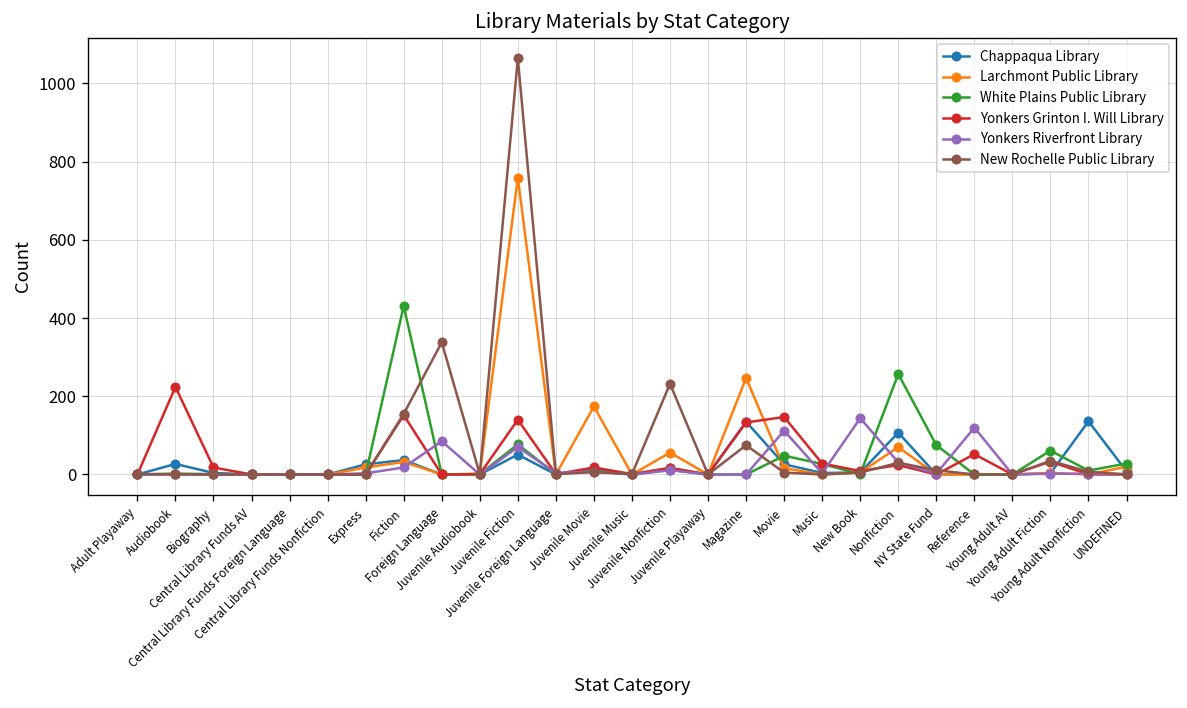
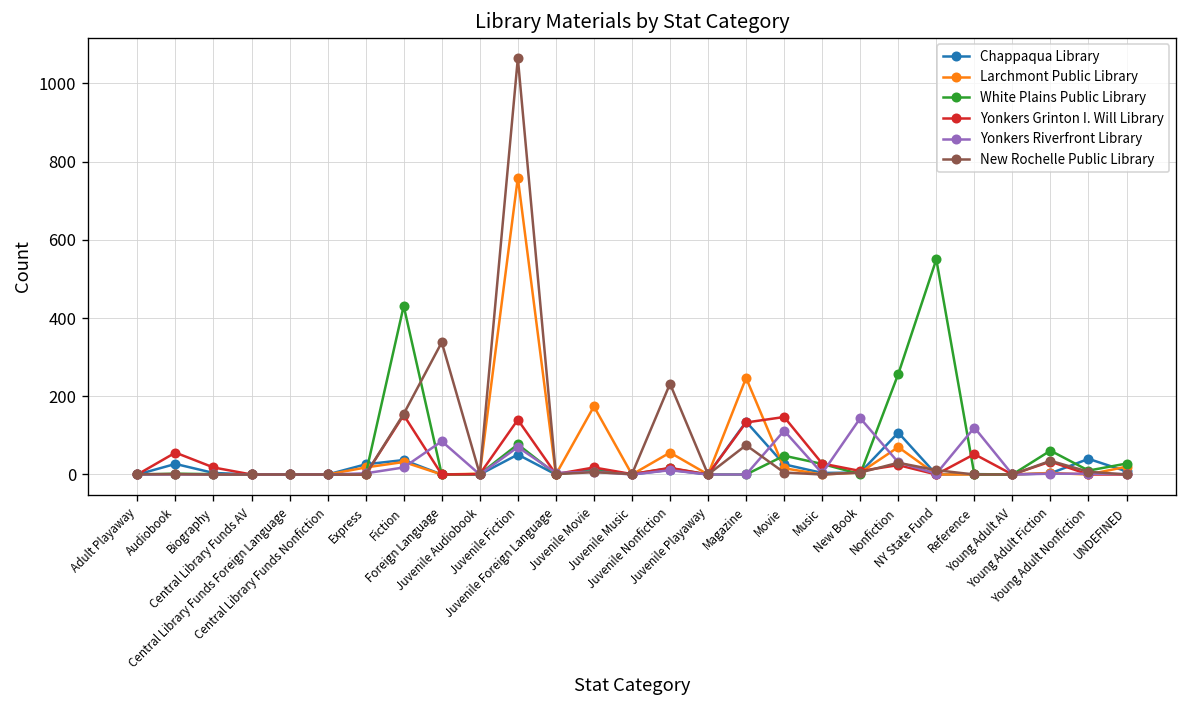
  {
    "Chappaqua Library": {
      "Audiobook": 30,
      "Express": 30,
      "Juvenile Fiction": 50,
      "Movie": 30,
      "Nonfiction": 110,
-     "Young Adult Nonfiction": 140
+     "Young Adult Nonfiction": 40
    },
    "Larchmont Public Library": {
      "Express": 20,
      "Juvenile Fiction": 760,
      "Juvenile Movie": 170,
      "Juvenile Nonfiction": 60,
      "Magazine": 250,
      "Movie": 20,
      "Nonfiction": 70,
      "UNDEFINED": 20
    },
    "White Plains Public Library": {
      "Fiction": 430,
      "Movie": 50,
      "Nonfiction": 260,
-     "NY State Fund": 80,
+     "NY State Fund": 550,
      "Young Adult Fiction": 60,
      "UNDEFINED": 30
    },
    "Yonkers Grinton I. Will Library": {
-     "Audiobook": 220,
+     "Audiobook": 60,
      "Biography": 20,
      "Juvenile Fiction": 140,
      "Movie": 150,
      "Reference": 50
    },
    "Yonkers Riverfront Library": {
      "Fiction": 20,
      "Foreign Language": 90,
      "Movie": 110,
      "New Book": 140,
      "Reference": 120
    },
    "New Rochelle Public Library": {
      "Foreign Language": 340,
      "Juvenile Fiction": 1060,
      "Juvenile Nonfiction": 230,
      "Magazine": 80,
      "Movie": 10,
      "NY State Fund": 10
    }
  }
